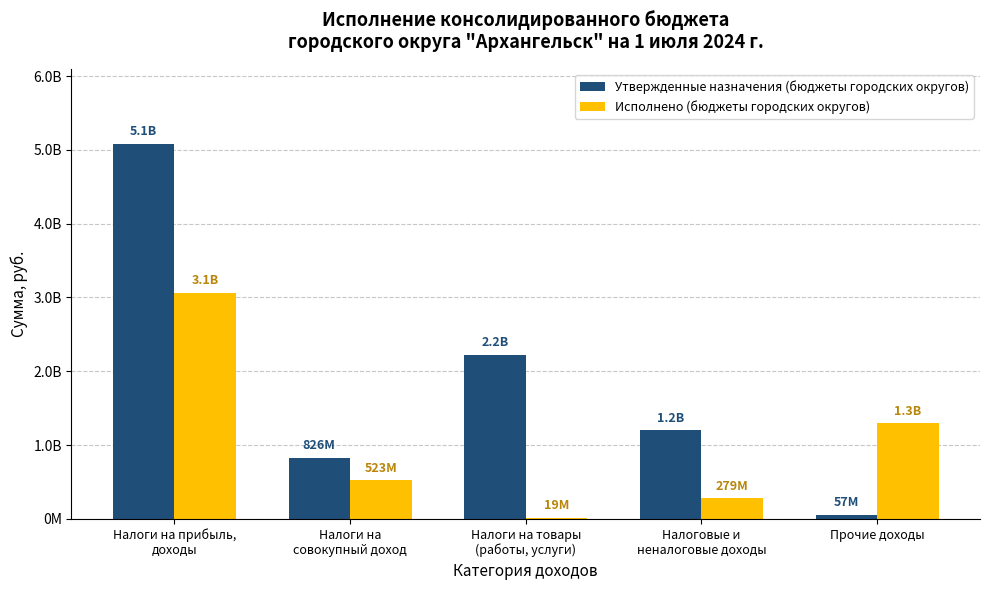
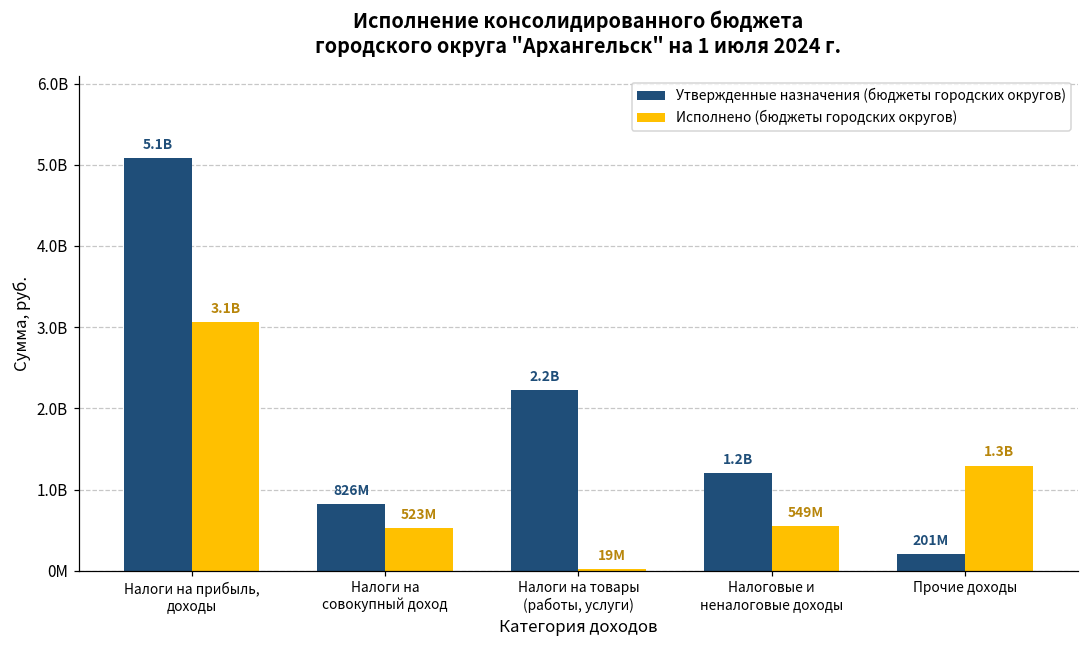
  {
    "Утвержденные назначения (бюджеты городских округов)": {
      "Налоги на прибыль, доходы": "5.1B",
      "Налоги на совокупный доход": "826M",
      "Налоги на товары (работы, услуги)": "2.2B",
      "Налоговые и неналоговые доходы": "1.2B",
-     "Прочие доходы": "57M"
+     "Прочие доходы": "201M"
    },
    "Исполнено (бюджеты городских округов)": {
      "Налоги на прибыль, доходы": "3.1B",
      "Налоги на совокупный доход": "523M",
      "Налоги на товары (работы, услуги)": "19M",
-     "Налоговые и неналоговые доходы": "279M",
+     "Налоговые и неналоговые доходы": "549M",
      "Прочие доходы": "1.3B"
    }
  }
